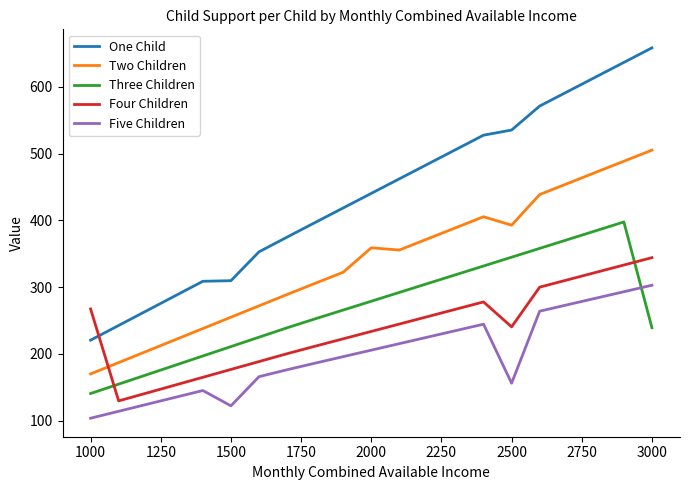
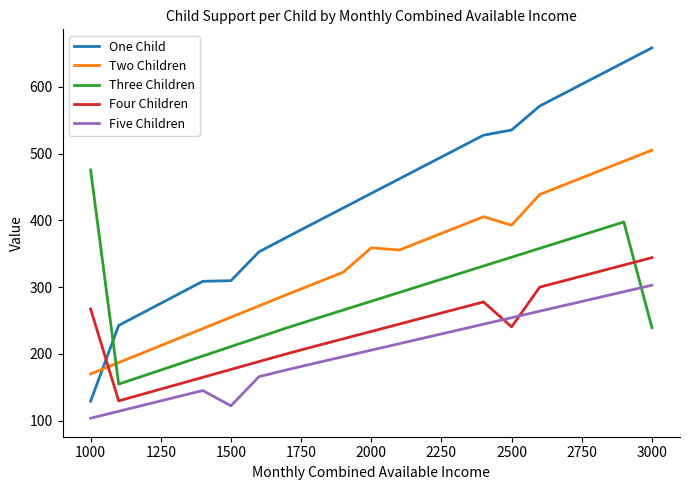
  {
    "One Child": {
-     "1000": 220,
+     "1000": 130,
      "1500": 310,
      "2000": 440,
      "2500": 540,
      "3000": 660
    },
    "Two Children": {
      "1000": 170,
      "1500": 250,
      "2000": 360,
      "2500": 390,
      "3000": 510
    },
    "Three Children": {
-     "1000": 140,
+     "1000": 480,
      "1500": 210,
      "2000": 280,
      "2500": 340,
      "3000": 240
    },
    "Four Children": {
      "1000": 270,
      "1500": 180,
      "2000": 230,
      "2500": 240,
      "3000": 340
    },
    "Five Children": {
      "1000": 100,
      "1500": 120,
      "2000": 210,
-     "2500": 160,
+     "2500": 250,
      "3000": 300
    }
  }
